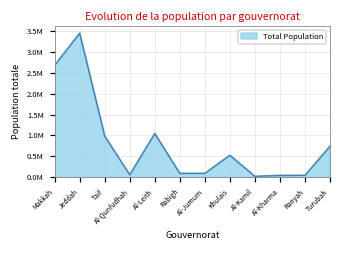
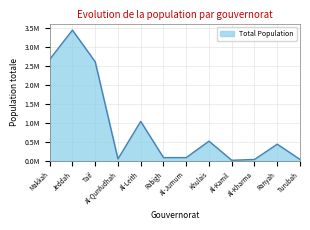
  {
    "Makkah": 2700000,
    "Jeddah": 3500000,
-   "Taif": 1000000,
+   "Taif": 2600000,
    "Al-Qunfudhah": 100000,
    "Al-Leith": 1000000,
    "Rabigh": 100000,
    "Al-Jumum": 100000,
    "Khulais": 500000,
    "Al-Kamil": 0,
    "Al-Kharma": 0,
-   "Ranyah": 0,
-   "Turubah": 700000
+   "Ranyah": 400000,
+   "Turubah": 0
  }
